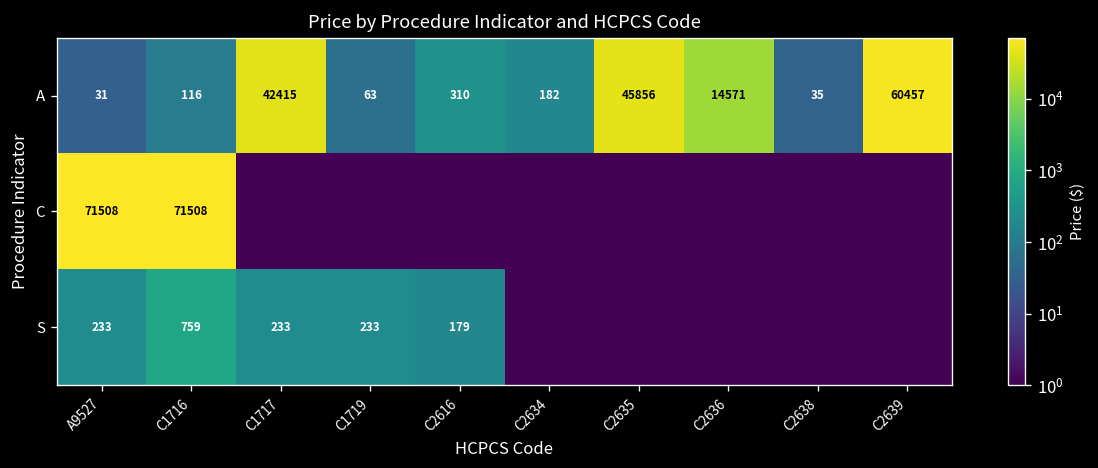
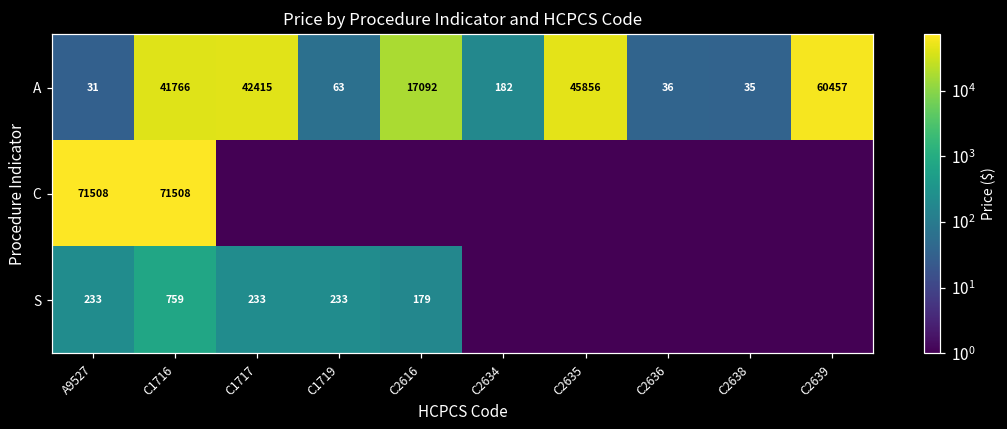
  {
    "A": {
      "A9527": 31,
-     "C1716": 116,
+     "C1716": 41766,
      "C1717": 42415,
      "C1719": 63,
-     "C2616": 310,
+     "C2616": 17092,
      "C2634": 182,
      "C2635": 45856,
-     "C2636": 14571,
+     "C2636": 36,
      "C2638": 35,
      "C2639": 60457
    },
    "C": {
      "A9527": 71508,
      "C1716": 71508
    },
    "S": {
      "A9527": 233,
      "C1716": 759,
      "C1717": 233,
      "C1719": 233,
      "C2616": 179
    }
  }
